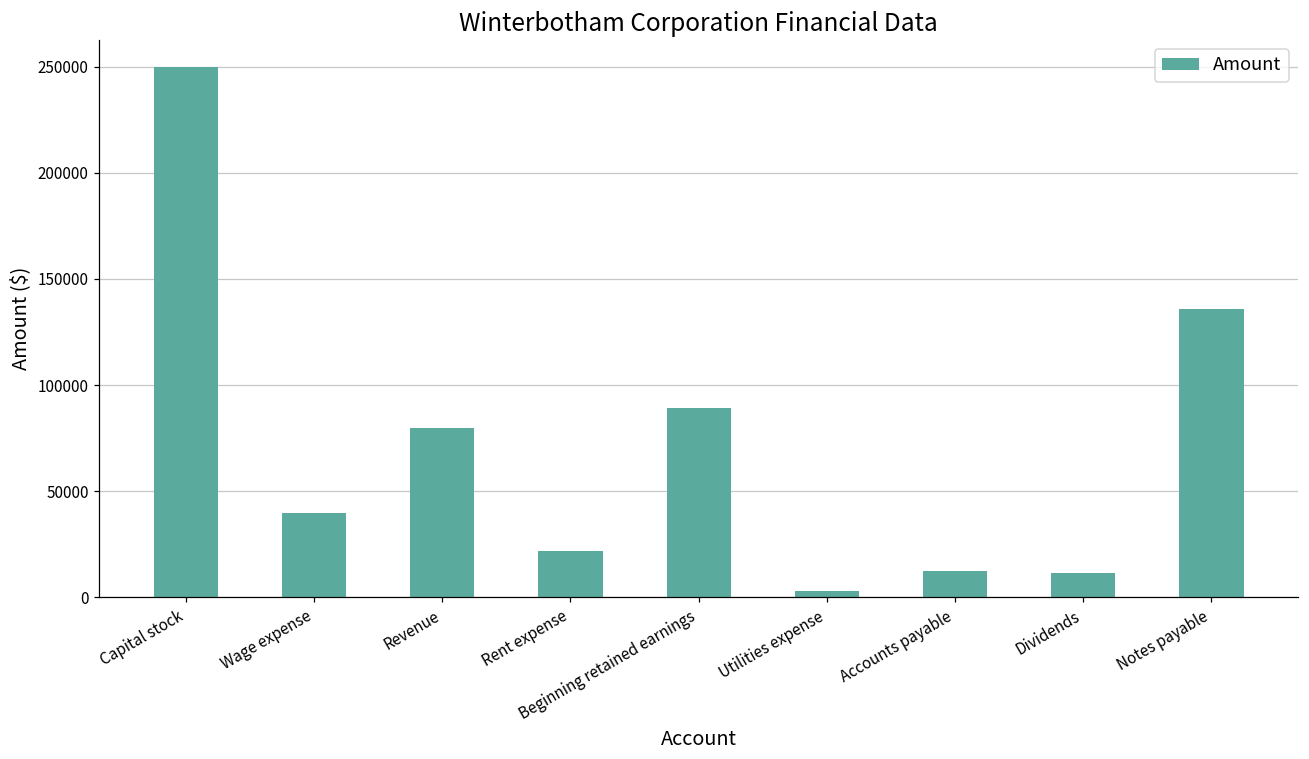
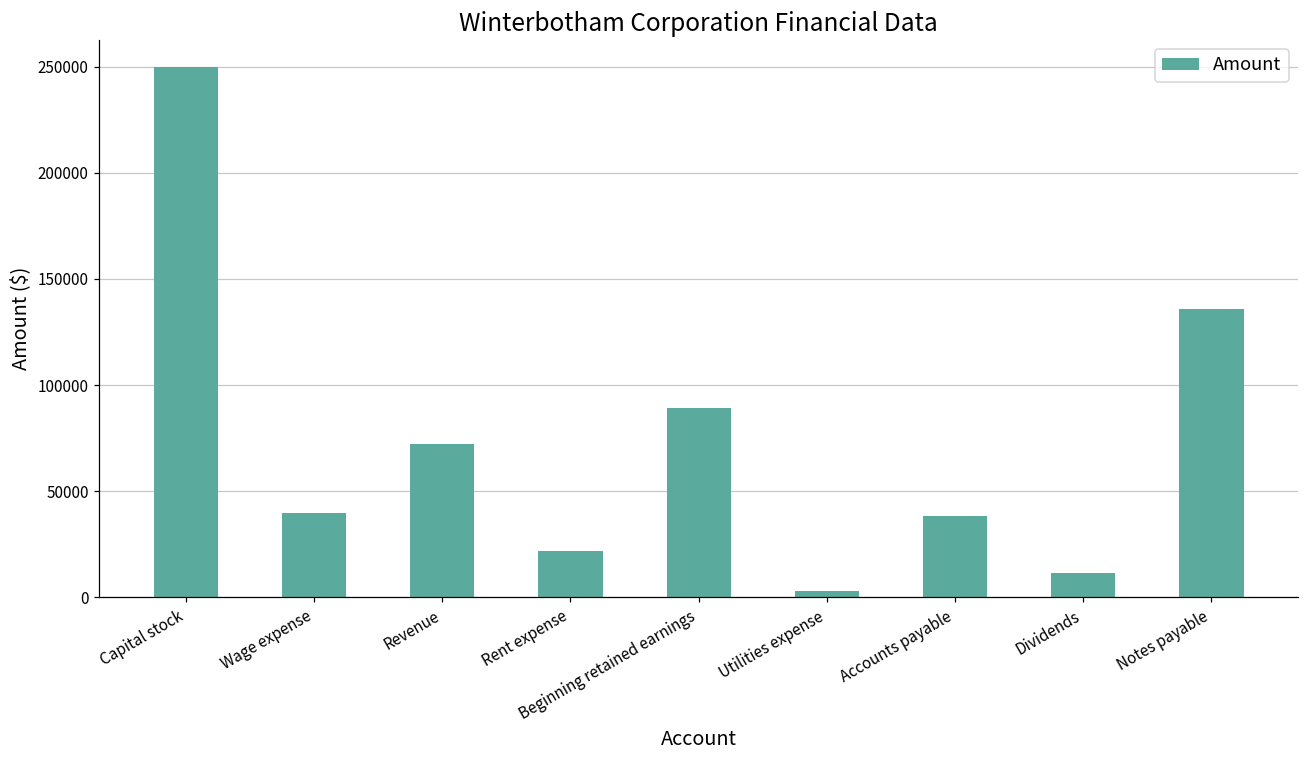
  {
    "Capital stock": 250000,
    "Wage expense": 40000,
-   "Revenue": 80000,
+   "Revenue": 72000,
    "Rent expense": 22000,
    "Beginning retained earnings": 89000,
    "Utilities expense": 3000,
-   "Accounts payable": 13000,
+   "Accounts payable": 38000,
    "Dividends": 12000,
    "Notes payable": 136000
  }
